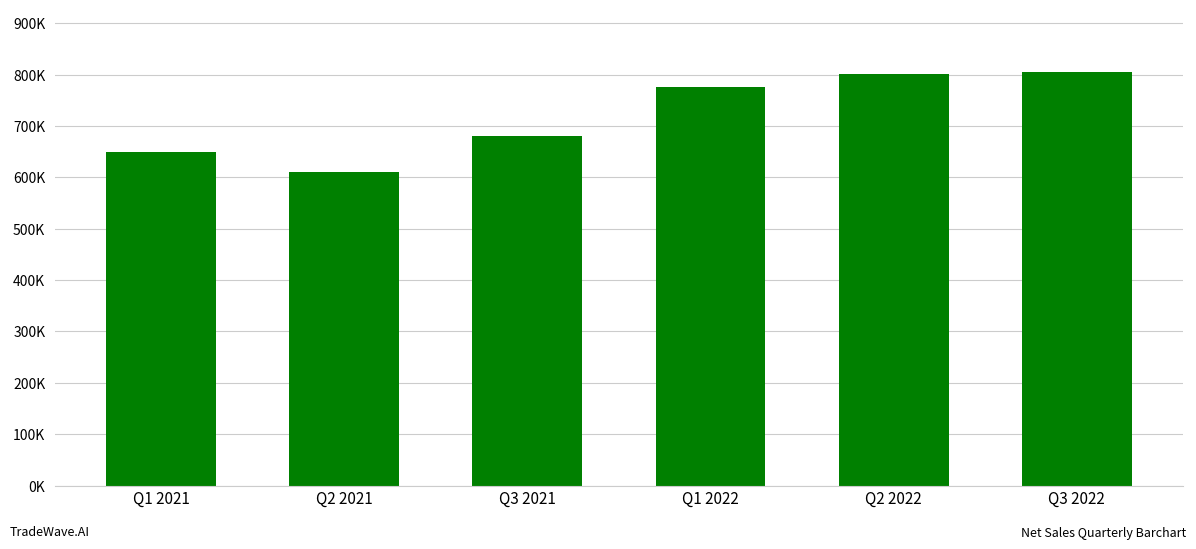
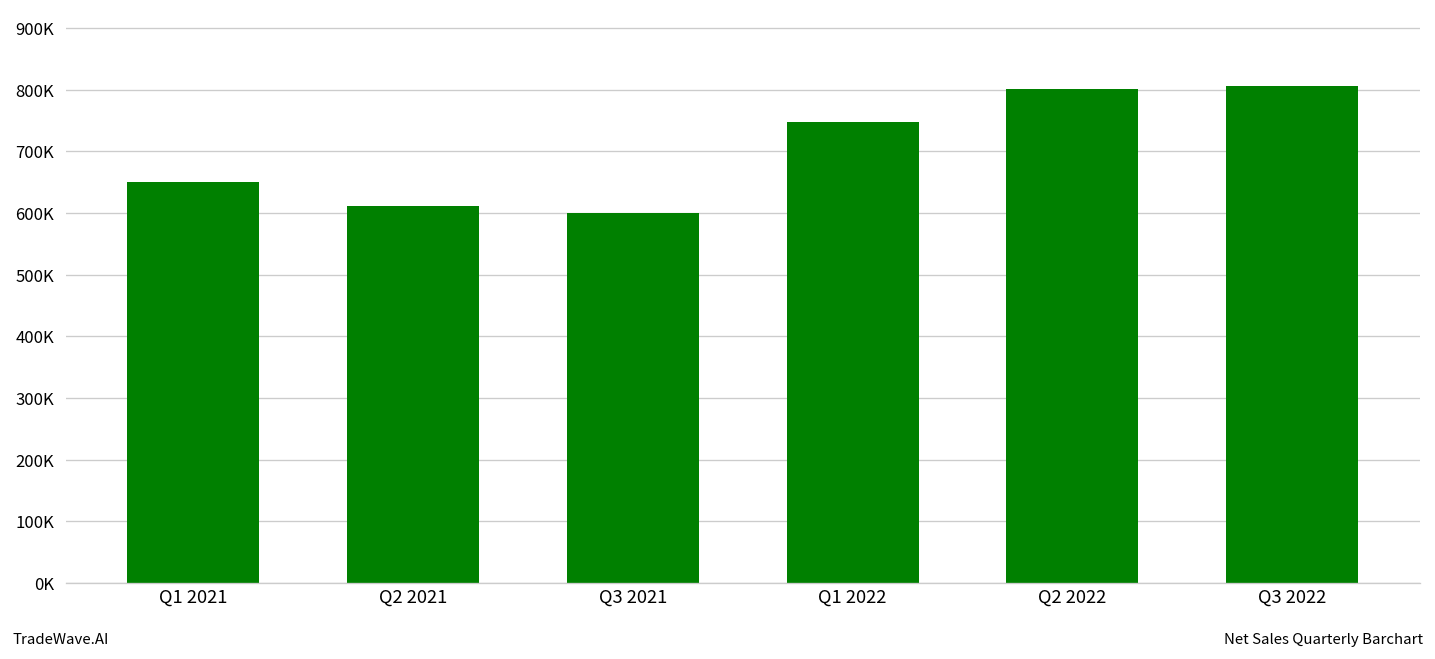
  {
    "Q1 2021": 650000,
    "Q2 2021": 610000,
-   "Q3 2021": 680000,
-   "Q1 2022": 780000,
+   "Q3 2021": 600000,
+   "Q1 2022": 750000,
    "Q2 2022": 800000,
    "Q3 2022": 810000
  }
